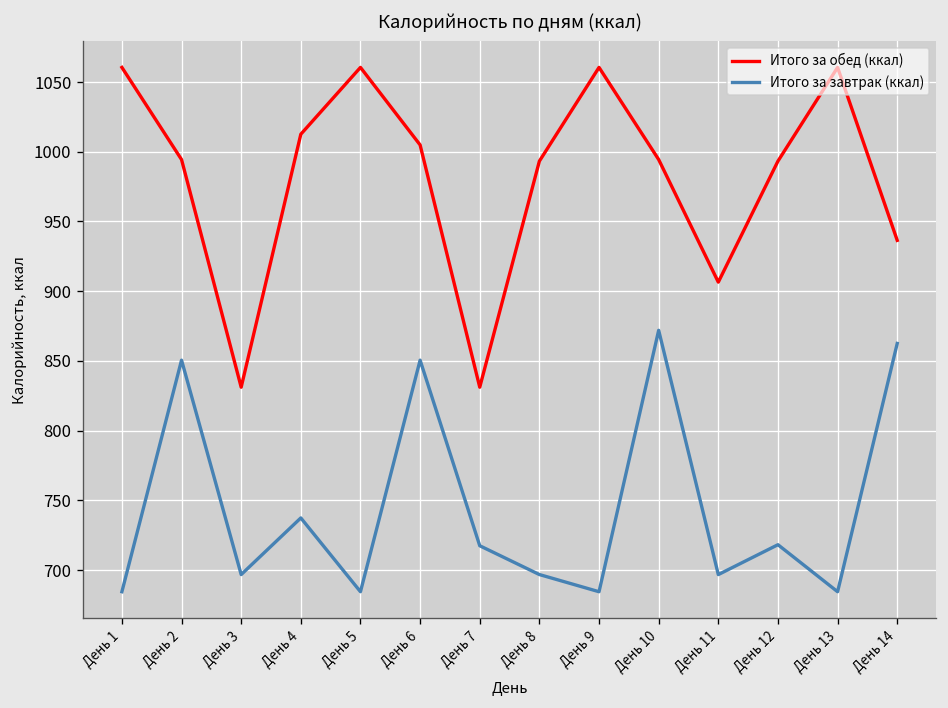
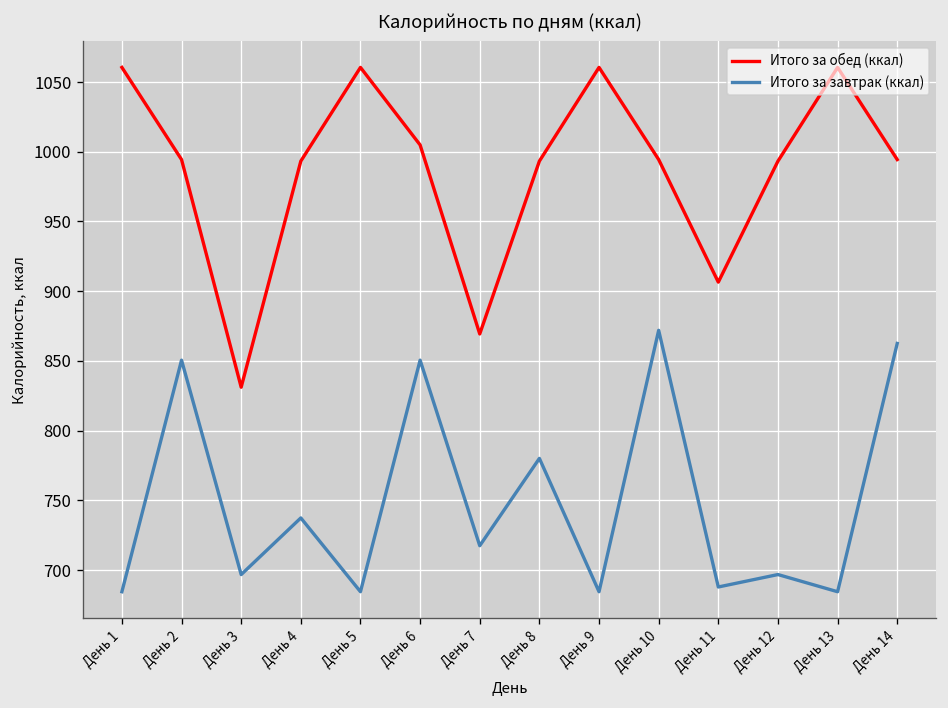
  {
    "Итого за обед (ккал)": {
      "День 1": 1061,
      "День 2": 994,
      "День 3": 831,
-     "День 4": 1013,
+     "День 4": 993,
      "День 5": 1061,
      "День 6": 1005,
-     "День 7": 831,
+     "День 7": 869,
      "День 8": 993,
      "День 9": 1061,
      "День 10": 994,
      "День 11": 907,
      "День 12": 993,
-     "День 14": 936
+     "День 14": 994
    },
    "Итого за завтрак (ккал)": {
      "День 1": 684,
      "День 2": 851,
      "День 3": 697,
      "День 4": 737,
      "День 5": 684,
      "День 6": 851,
      "День 7": 717,
-     "День 8": 697,
+     "День 8": 780,
      "День 9": 684,
      "День 10": 872,
-     "День 11": 697,
-     "День 12": 718,
+     "День 11": 688,
+     "День 12": 697,
      "День 13": 684,
      "День 14": 863
    }
  }
